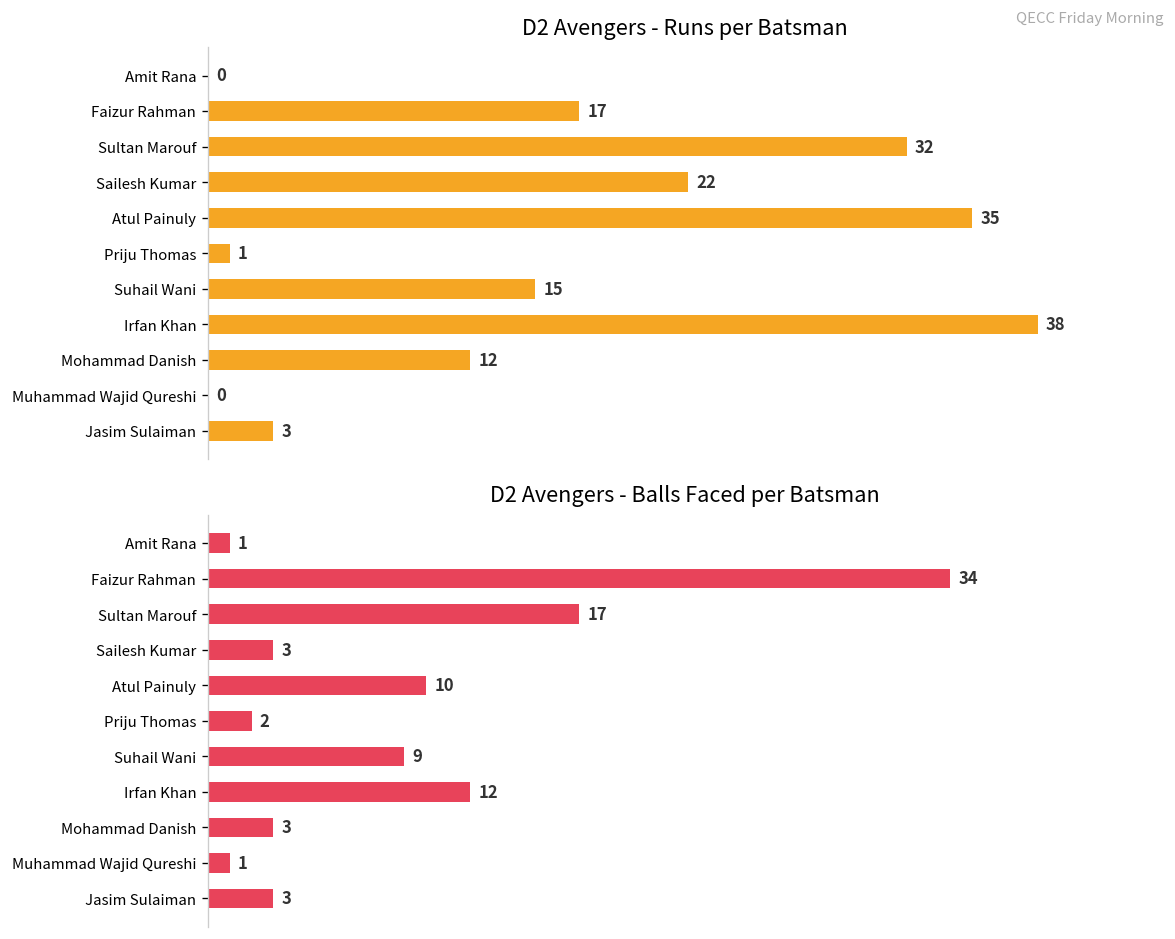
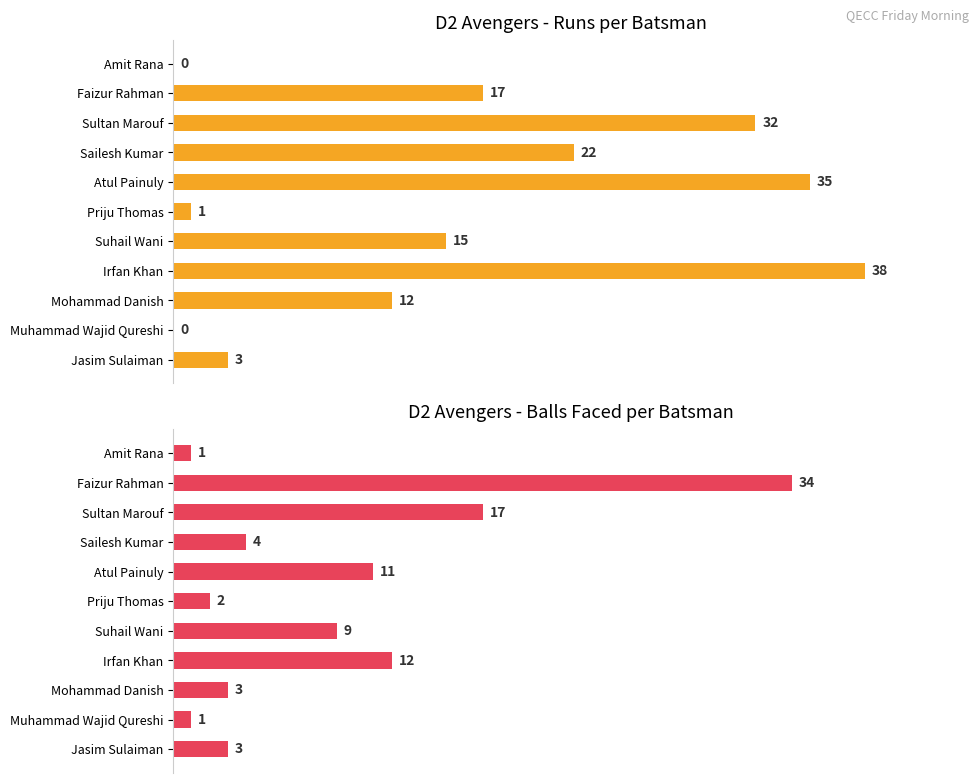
  {
    "D2 Avengers - Runs per Batsman": {
      "Amit Rana": 0,
      "Faizur Rahman": 17,
      "Sultan Marouf": 32,
      "Sailesh Kumar": 22,
      "Atul Painuly": 35,
      "Priju Thomas": 1,
      "Suhail Wani": 15,
      "Irfan Khan": 38,
      "Mohammad Danish": 12,
      "Muhammad Wajid Qureshi": 0,
      "Jasim Sulaiman": 3
    },
    "D2 Avengers - Balls Faced per Batsman": {
      "Amit Rana": 1,
      "Faizur Rahman": 34,
      "Sultan Marouf": 17,
-     "Sailesh Kumar": 3,
-     "Atul Painuly": 10,
+     "Sailesh Kumar": 4,
+     "Atul Painuly": 11,
      "Priju Thomas": 2,
      "Suhail Wani": 9,
      "Irfan Khan": 12,
      "Mohammad Danish": 3,
      "Muhammad Wajid Qureshi": 1,
      "Jasim Sulaiman": 3
    }
  }
